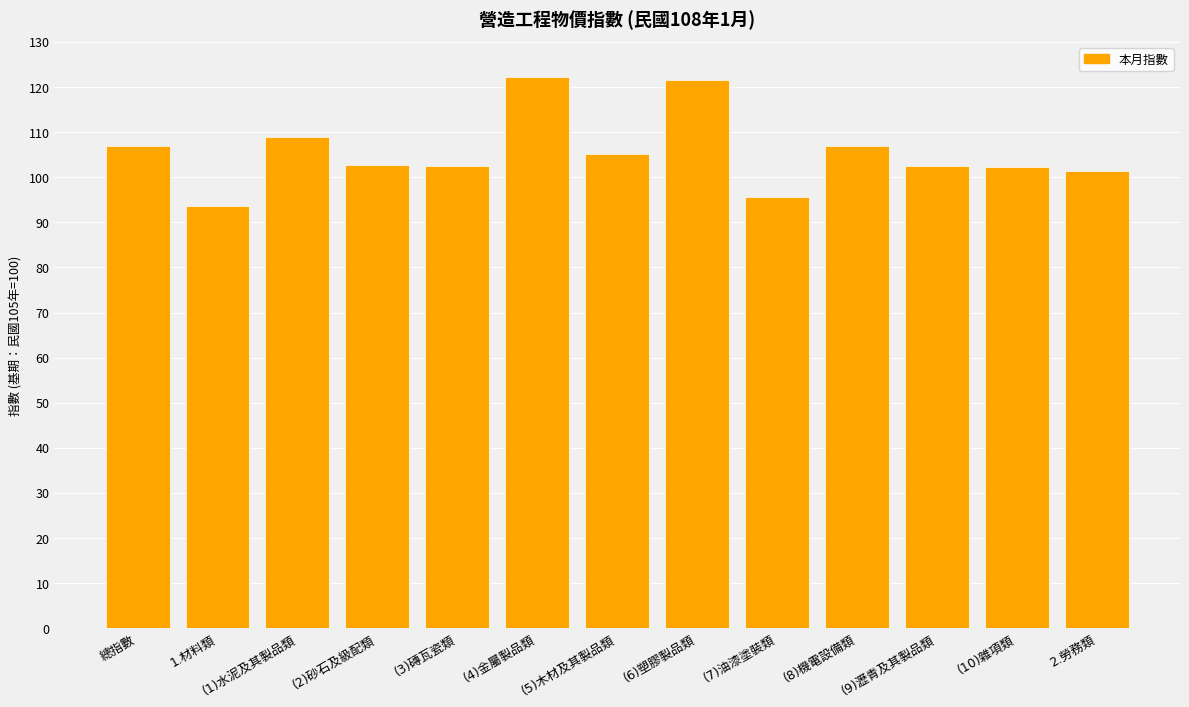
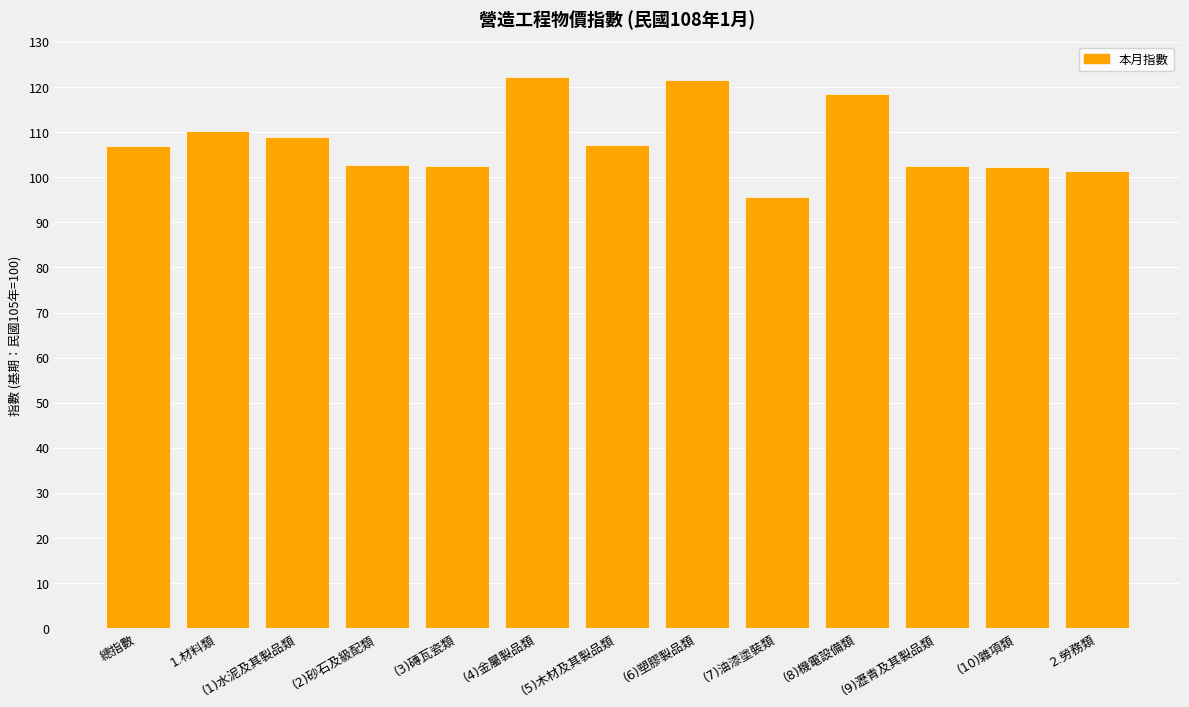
  {
    "總指數": 107,
-   "1.材料類": 94,
+   "1.材料類": 110,
    "(1)水泥及其製品類": 109,
    "(2)砂石及級配類": 103,
    "(3)磚瓦瓷類": 103,
    "(4)金屬製品類": 122,
-   "(5)木材及其製品類": 105,
+   "(5)木材及其製品類": 107,
    "(6)塑膠製品類": 122,
    "(7)油漆塗裝類": 96,
-   "(8)機電設備類": 107,
+   "(8)機電設備類": 119,
    "(9)瀝青及其製品類": 102,
    "(10)雜項類": 102,
    "2.勞務類": 101
  }
